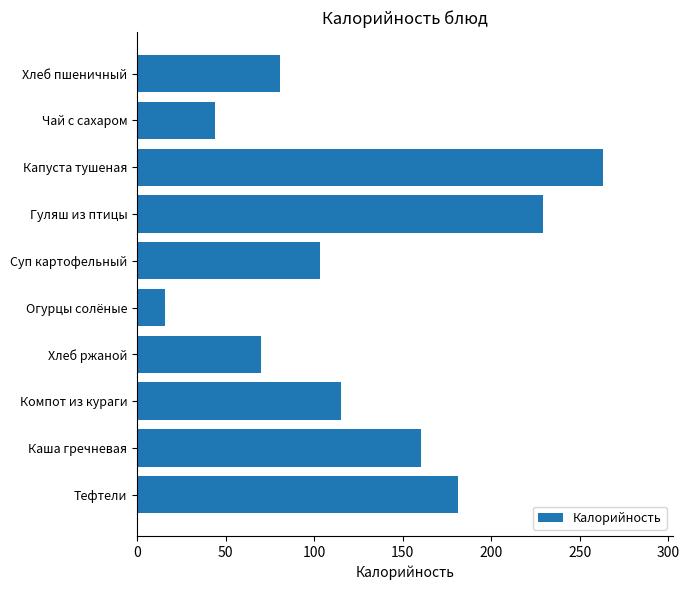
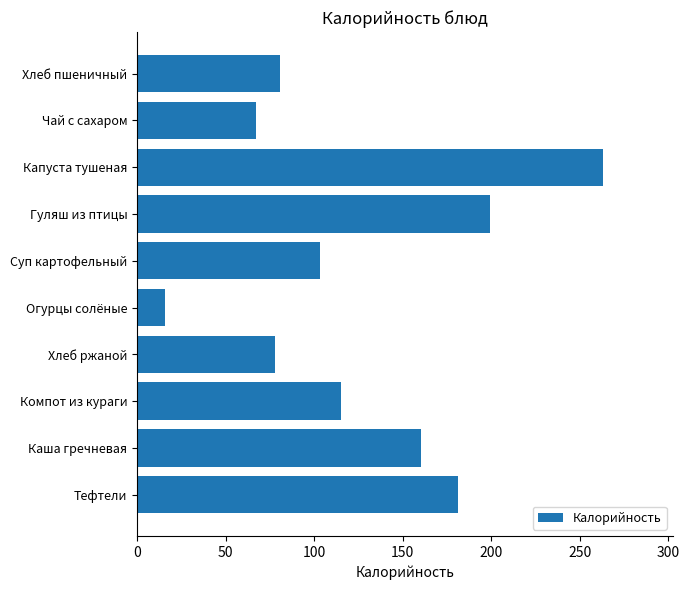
  {
    "Хлеб пшеничный": 81,
-   "Чай с сахаром": 44,
+   "Чай с сахаром": 67,
    "Капуста тушеная": 263,
-   "Гуляш из птицы": 229,
+   "Гуляш из птицы": 199,
    "Суп картофельный": 103,
    "Огурцы солёные": 16,
-   "Хлеб ржаной": 70,
+   "Хлеб ржаной": 78,
    "Компот из кураги": 115,
    "Каша гречневая": 160,
    "Тефтели": 181
  }
